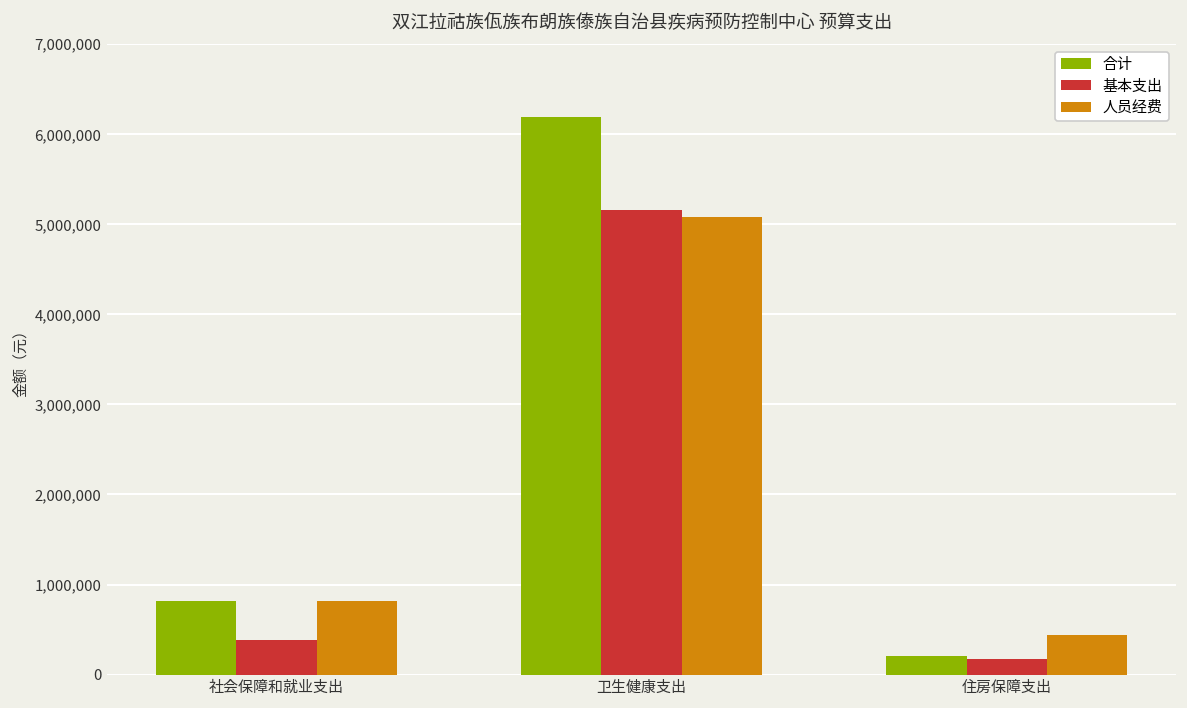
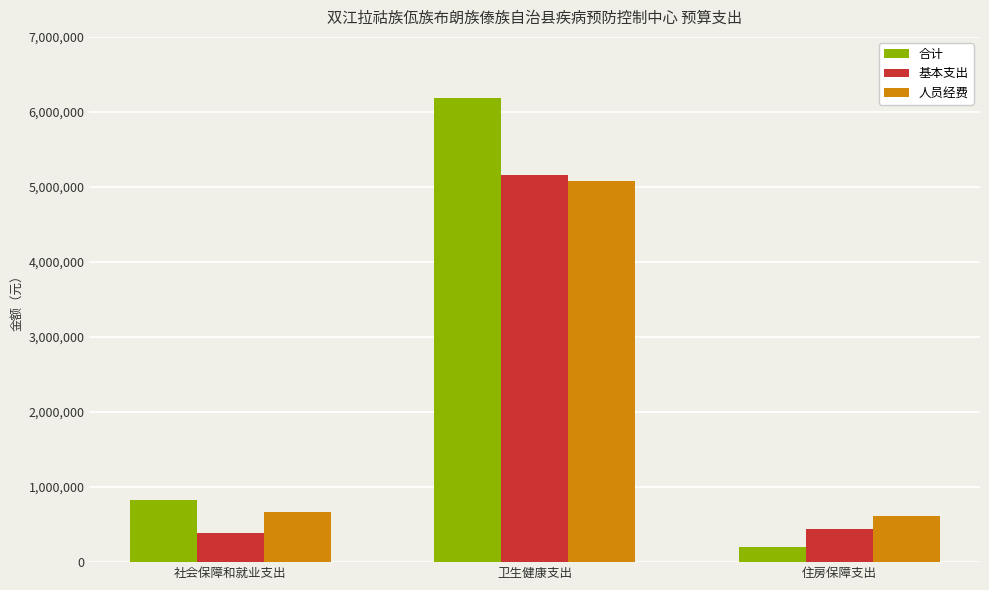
  {
    "合计": {
      "社会保障和就业支出": "800,000",
      "卫生健康支出": "6,200,000",
      "住房保障支出": "200,000"
    },
    "基本支出": {
      "社会保障和就业支出": "400,000",
      "卫生健康支出": "5,200,000",
-     "住房保障支出": "200,000"
+     "住房保障支出": "400,000"
    },
    "人员经费": {
-     "社会保障和就业支出": "800,000",
+     "社会保障和就业支出": "700,000",
      "卫生健康支出": "5,100,000",
-     "住房保障支出": "400,000"
+     "住房保障支出": "600,000"
    }
  }
